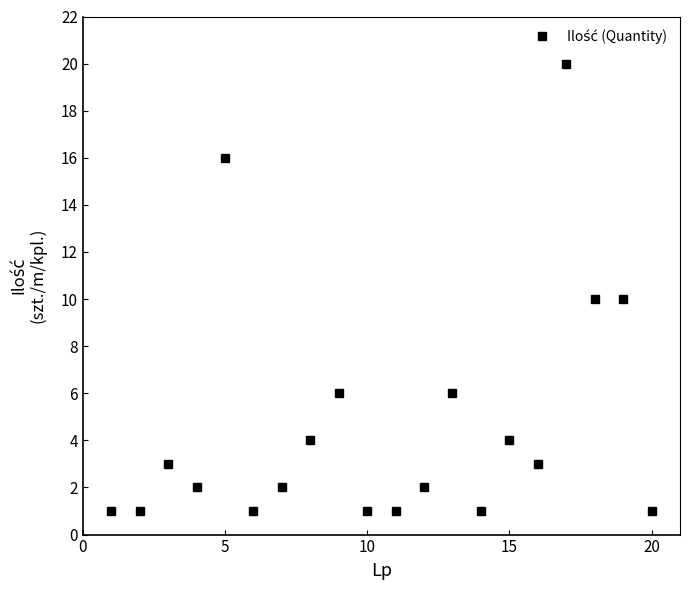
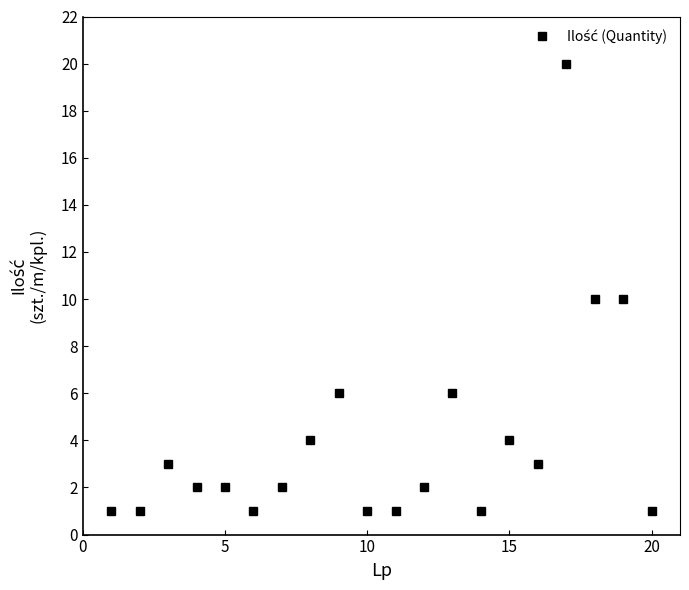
  {
-   "5": 16,
+   "5": 2,
    "10": 1,
    "15": 4,
    "20": 1
  }
